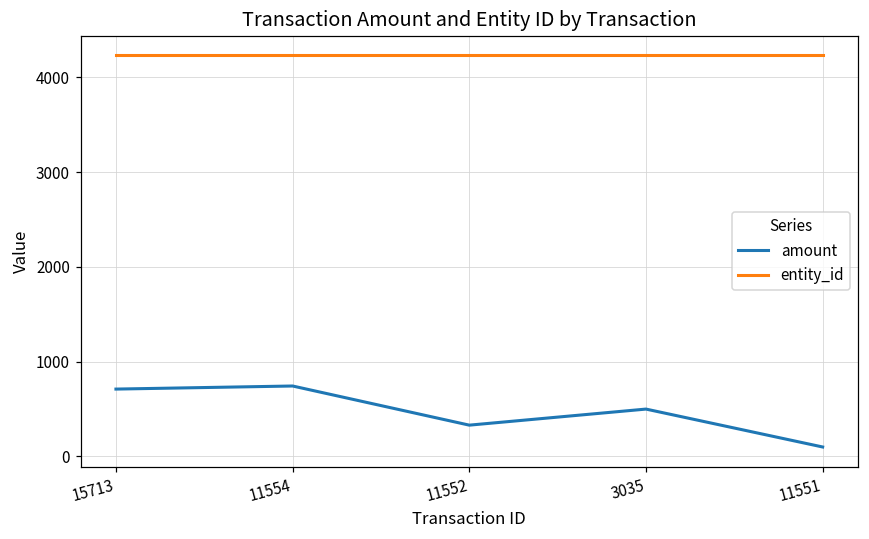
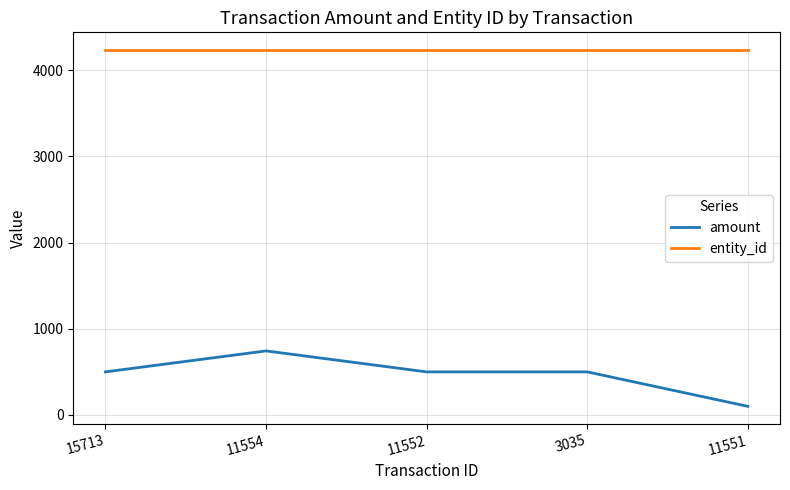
  {
    "amount": {
-     "15713": 700,
+     "15713": 500,
      "11554": 700,
-     "11552": 300,
+     "11552": 500,
      "3035": 500,
      "11551": 100
    },
    "entity_id": {
      "15713": 4200,
      "11554": 4200,
      "11552": 4200,
      "3035": 4200,
      "11551": 4200
    }
  }
